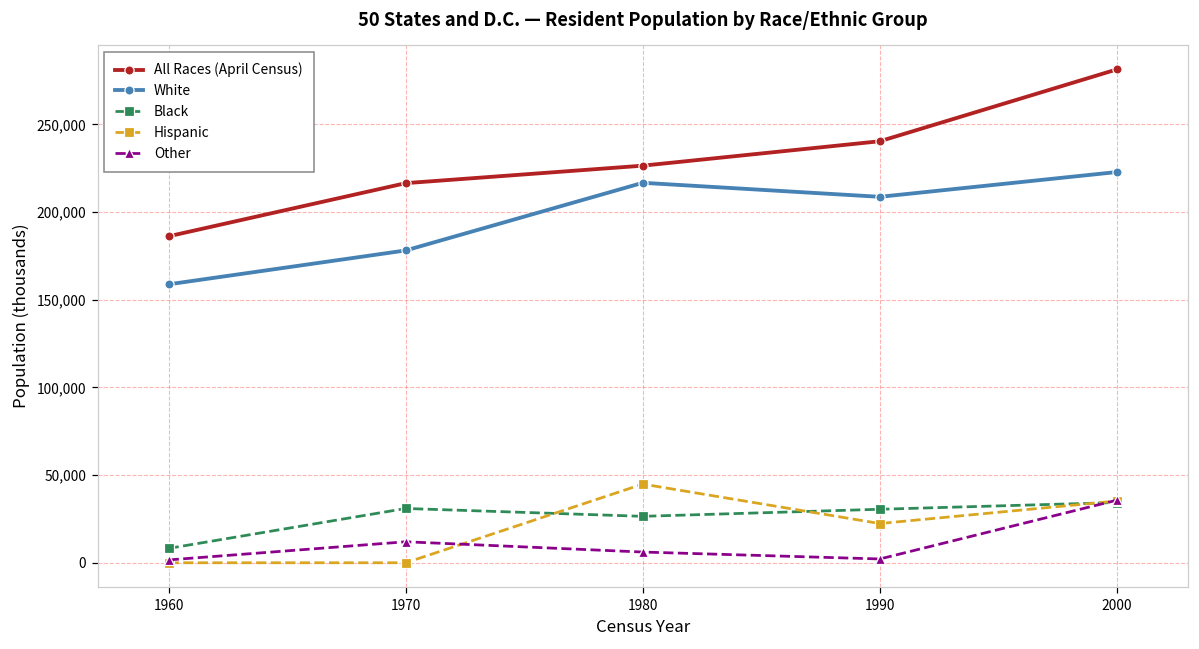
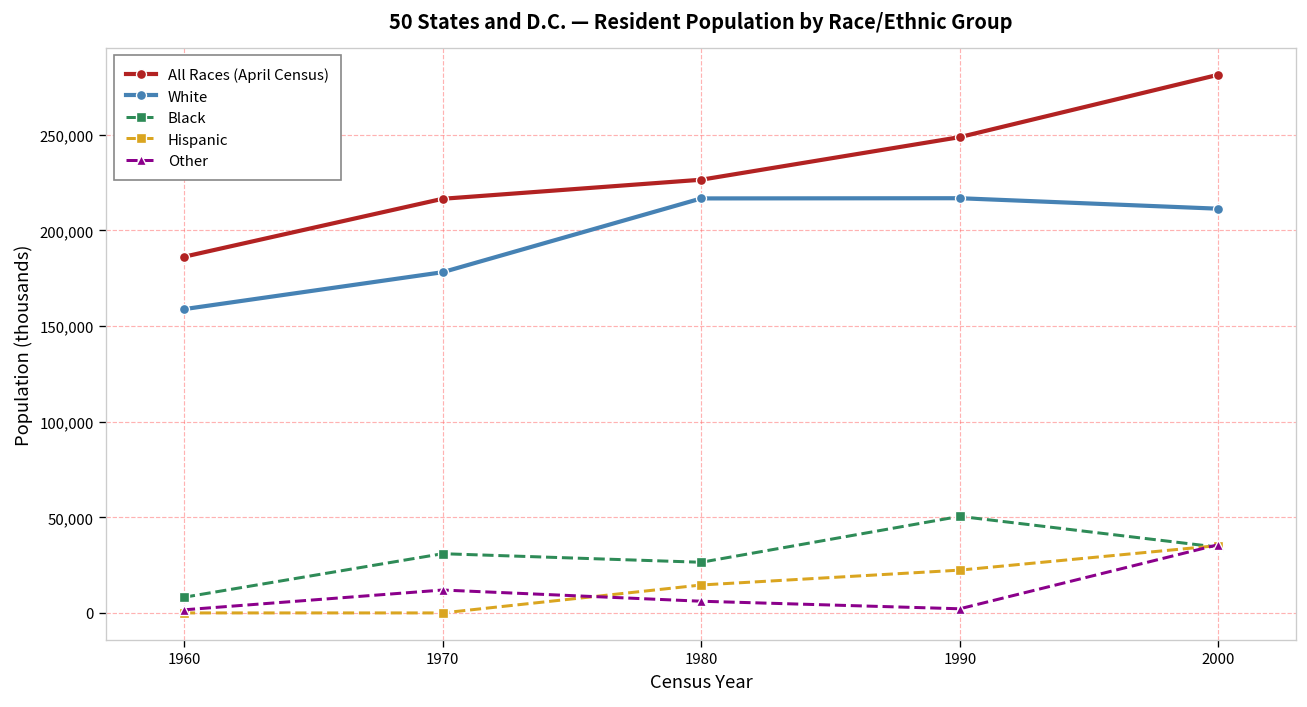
  {
    "All Races (April Census)": {
      "1960": "186,000",
      "1970": "217,000",
      "1980": "227,000",
-     "1990": "240,000",
+     "1990": "249,000",
      "2000": "281,000"
    },
    "White": {
      "1960": "159,000",
      "1970": "178,000",
      "1980": "217,000",
-     "1990": "209,000",
-     "2000": "223,000"
+     "1990": "217,000",
+     "2000": "211,000"
    },
    "Black": {
      "1960": "8,000",
      "1970": "31,000",
      "1980": "26,000",
-     "1990": "31,000"
+     "1990": "50,000"
    },
    "Hispanic": {
      "1960": "0",
      "1970": "0",
-     "1980": "45,000",
+     "1980": "15,000",
      "1990": "22,000"
    },
    "Other": {
      "1960": "2,000",
      "1970": "12,000",
      "1980": "6,000",
      "1990": "2,000"
    }
  }
